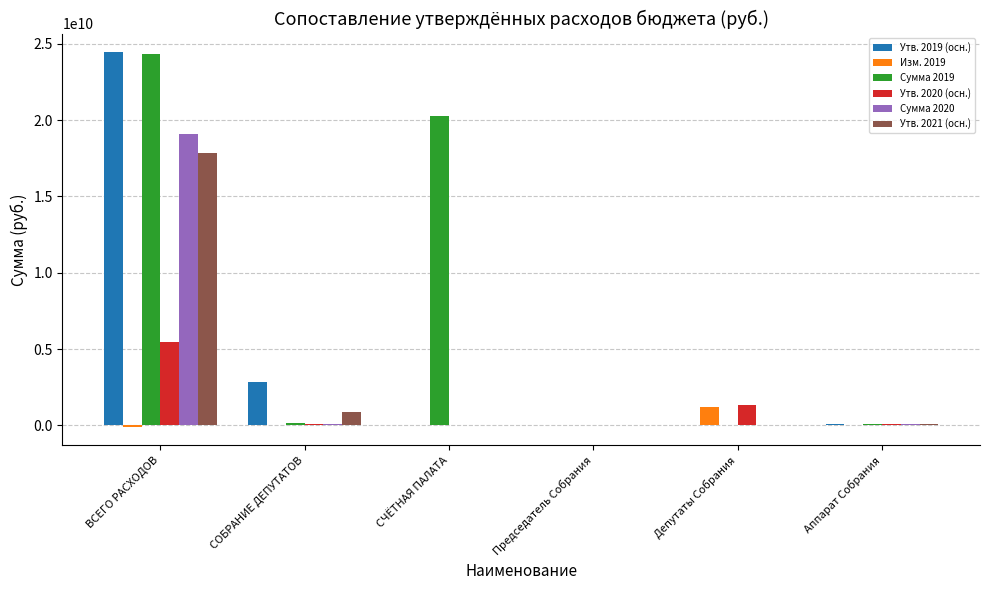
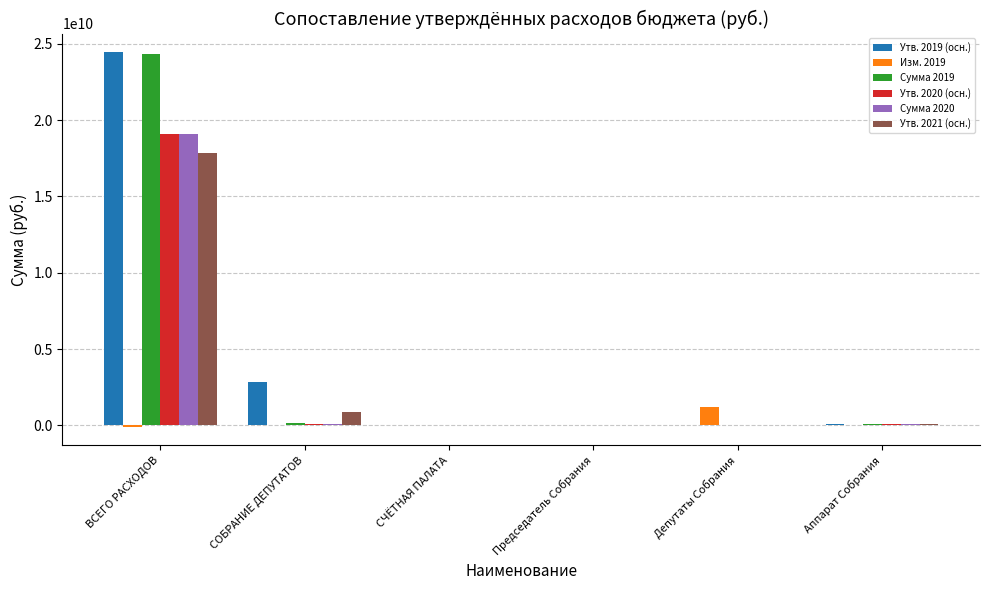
  {
    "Утв. 2019 (осн.)": {
      "ВСЕГО РАСХОДОВ": 24400000000,
      "СОБРАНИЕ ДЕПУТАТОВ": 2800000000
    },
    "Изм. 2019": {
      "СОБРАНИЕ ДЕПУТАТОВ": 0,
      "СЧЁТНАЯ ПАЛАТА": 0,
      "Председатель Собрания": 0,
      "Депутаты Собрания": 1200000000,
      "Аппарат Собрания": 0
    },
    "Сумма 2019": {
      "ВСЕГО РАСХОДОВ": 24400000000,
-     "СЧЁТНАЯ ПАЛАТА": 20300000000
+     "СЧЁТНАЯ ПАЛАТА": 0
    },
    "Утв. 2020 (осн.)": {
-     "ВСЕГО РАСХОДОВ": 5500000000,
-     "Депутаты Собрания": 1300000000
+     "ВСЕГО РАСХОДОВ": 19100000000,
+     "Депутаты Собрания": 0
    },
    "Сумма 2020": {
      "ВСЕГО РАСХОДОВ": 19100000000
    },
    "Утв. 2021 (осн.)": {
      "ВСЕГО РАСХОДОВ": 17800000000,
      "СОБРАНИЕ ДЕПУТАТОВ": 900000000
    }
  }
